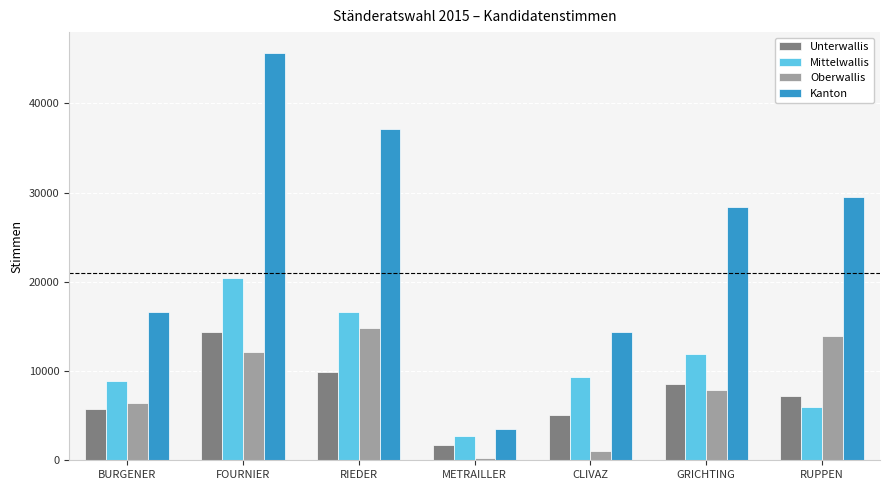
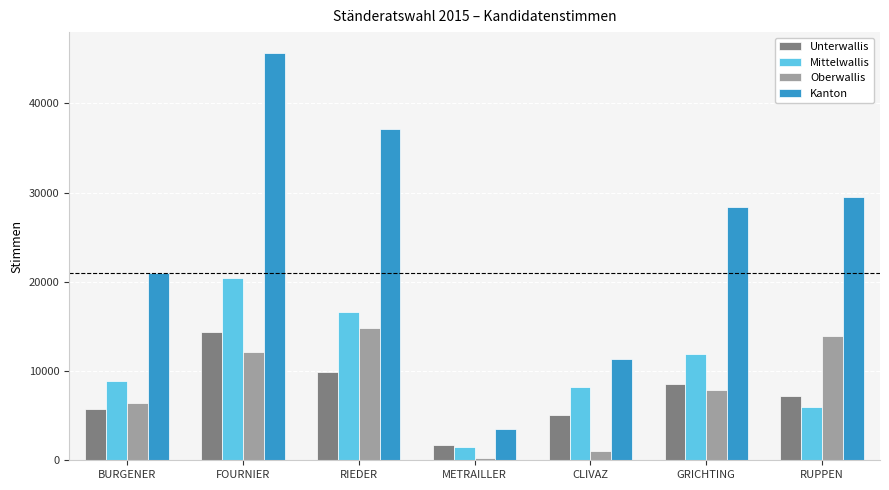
  {
    "Mittelwallis": {
      "BURGENER": 9000,
      "FOURNIER": 20000,
      "RIEDER": 17000,
-     "METRAILLER": 3000,
-     "CLIVAZ": 9000,
+     "METRAILLER": 1000,
+     "CLIVAZ": 8000,
      "GRICHTING": 12000,
      "RUPPEN": 6000
    },
    "Kanton": {
-     "BURGENER": 17000,
+     "BURGENER": 21000,
      "FOURNIER": 46000,
      "RIEDER": 37000,
      "METRAILLER": 4000,
-     "CLIVAZ": 14000,
+     "CLIVAZ": 11000,
      "GRICHTING": 28000,
      "RUPPEN": 30000
    }
  }
